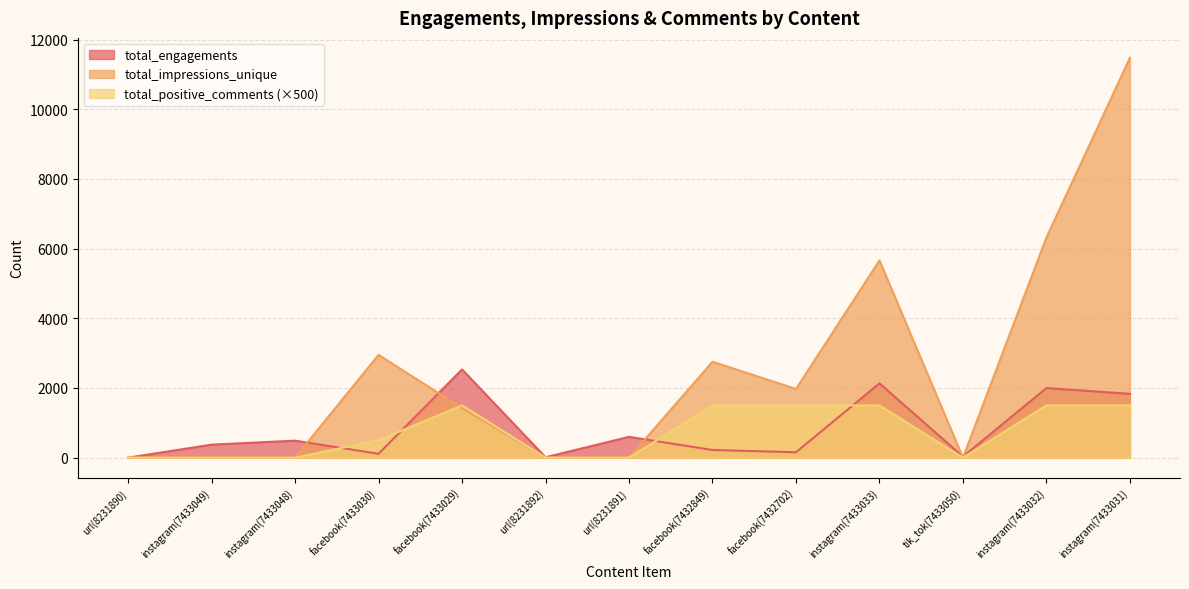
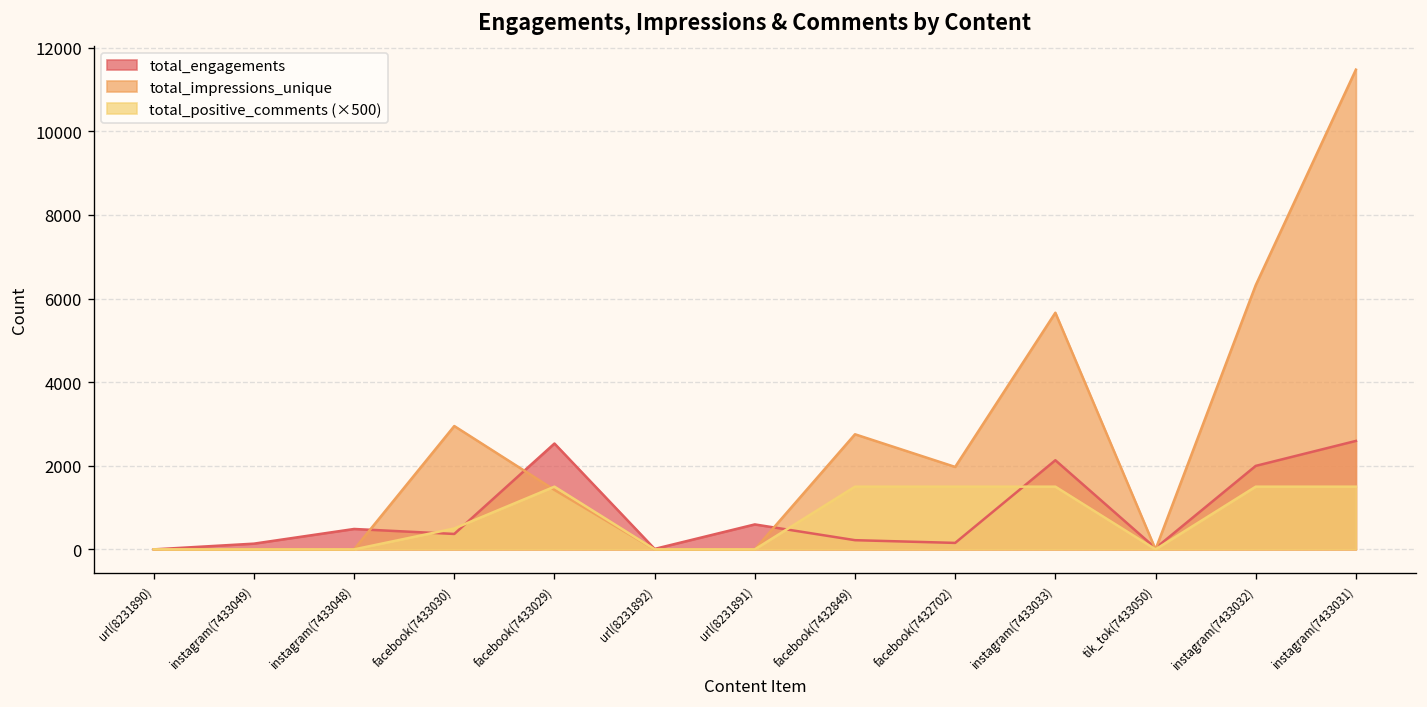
  {
    "total_engagements": {
-     "instagram(7433049)": 400,
+     "instagram(7433049)": 100,
      "instagram(7433048)": 500,
-     "facebook(7433030)": 100,
+     "facebook(7433030)": 400,
      "facebook(7433029)": 2500,
      "url(8231891)": 600,
      "facebook(7432849)": 200,
      "facebook(7432702)": 200,
      "instagram(7433033)": 2100,
      "instagram(7433032)": 2000,
-     "instagram(7433031)": 1800
+     "instagram(7433031)": 2600
    }
  }
